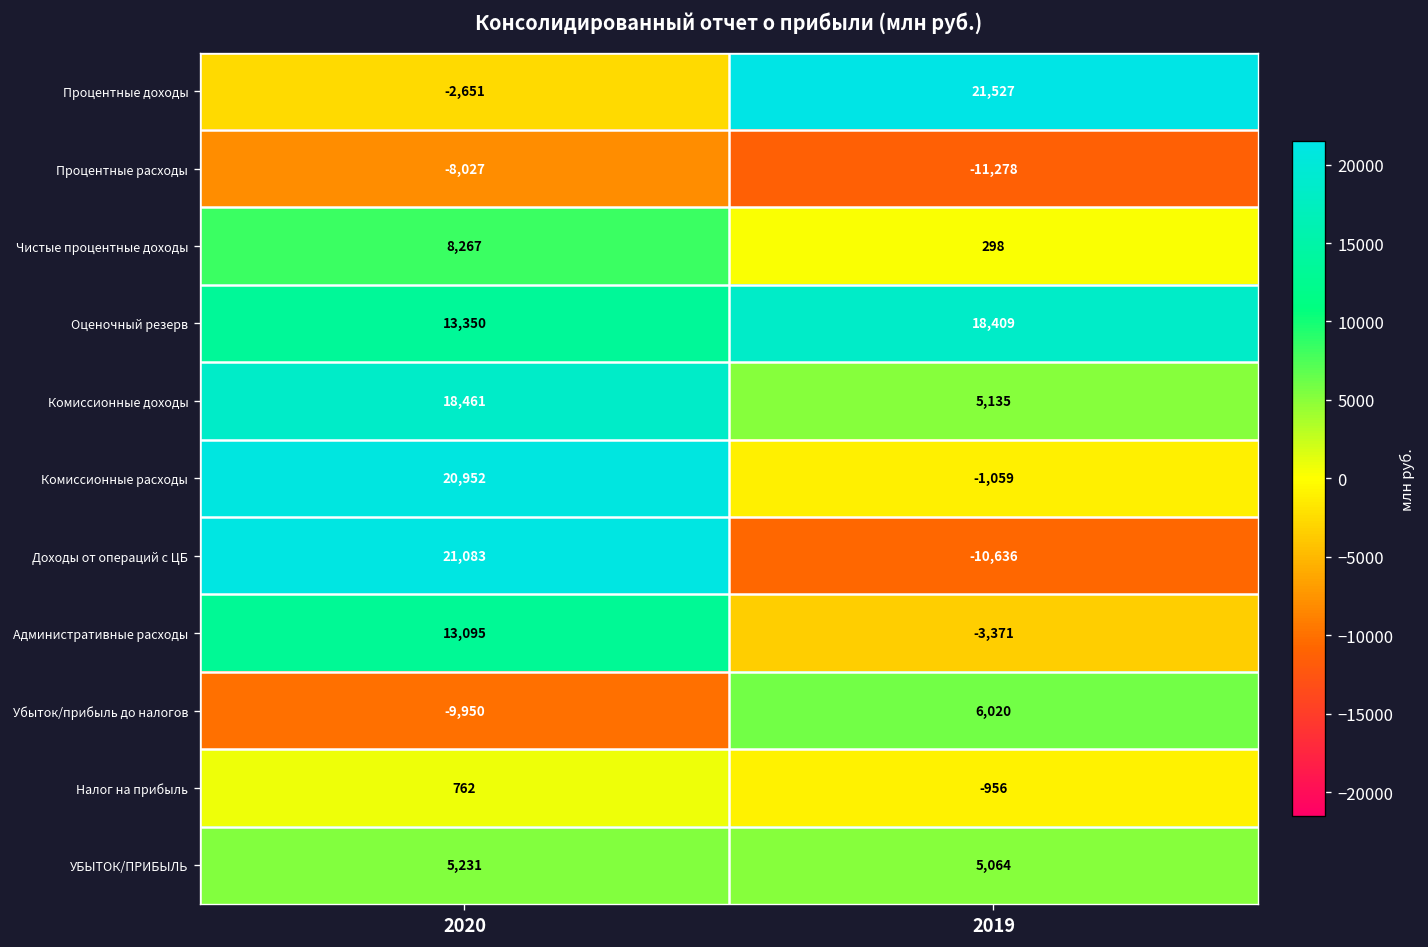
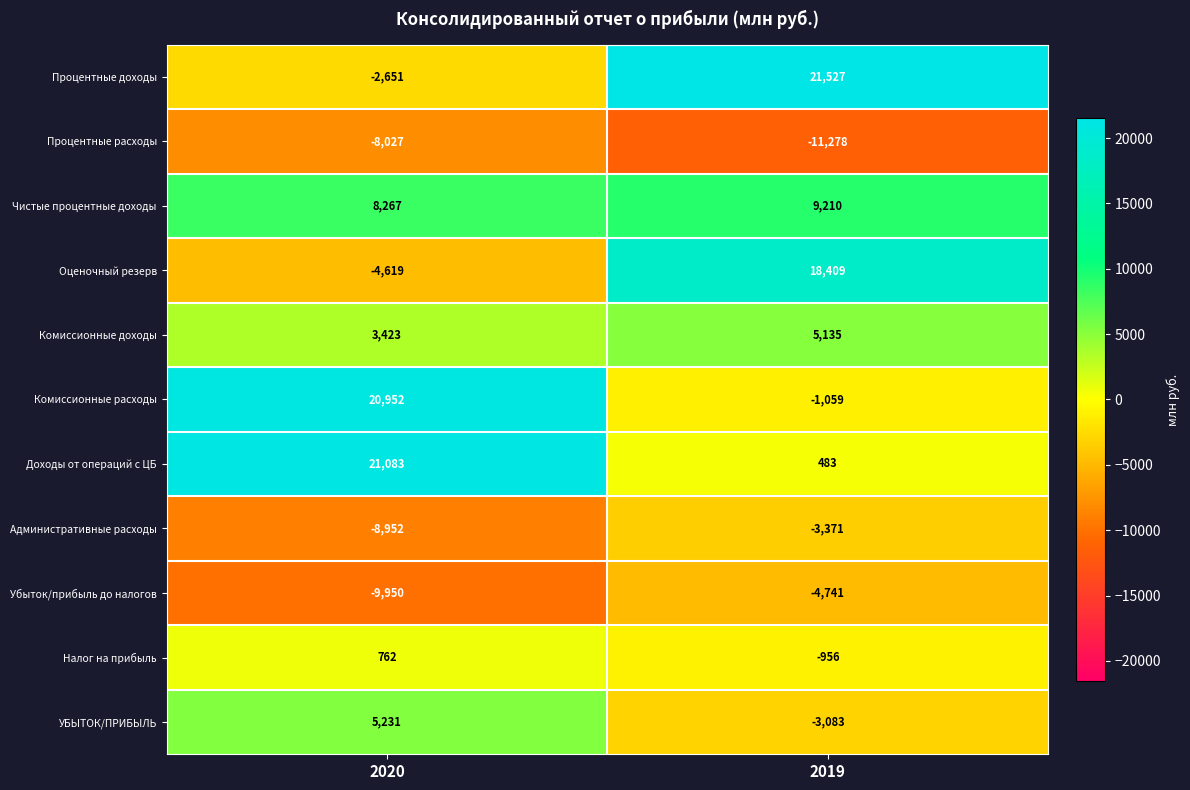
  {
    "Процентные доходы": {
      "2020": "-2,651",
      "2019": "21,527"
    },
    "Процентные расходы": {
      "2020": "-8,027",
      "2019": "-11,278"
    },
    "Чистые процентные доходы": {
      "2020": "8,267",
-     "2019": "298"
+     "2019": "9,210"
    },
    "Оценочный резерв": {
-     "2020": "13,350",
+     "2020": "-4,619",
      "2019": "18,409"
    },
    "Комиссионные доходы": {
-     "2020": "18,461",
+     "2020": "3,423",
      "2019": "5,135"
    },
    "Комиссионные расходы": {
      "2020": "20,952",
      "2019": "-1,059"
    },
    "Доходы от операций с ЦБ": {
      "2020": "21,083",
-     "2019": "-10,636"
+     "2019": "483"
    },
    "Административные расходы": {
-     "2020": "13,095",
+     "2020": "-8,952",
      "2019": "-3,371"
    },
    "Убыток/прибыль до налогов": {
      "2020": "-9,950",
-     "2019": "6,020"
+     "2019": "-4,741"
    },
    "Налог на прибыль": {
      "2020": "762",
      "2019": "-956"
    },
    "УБЫТОК/ПРИБЫЛЬ": {
      "2020": "5,231",
-     "2019": "5,064"
+     "2019": "-3,083"
    }
  }
